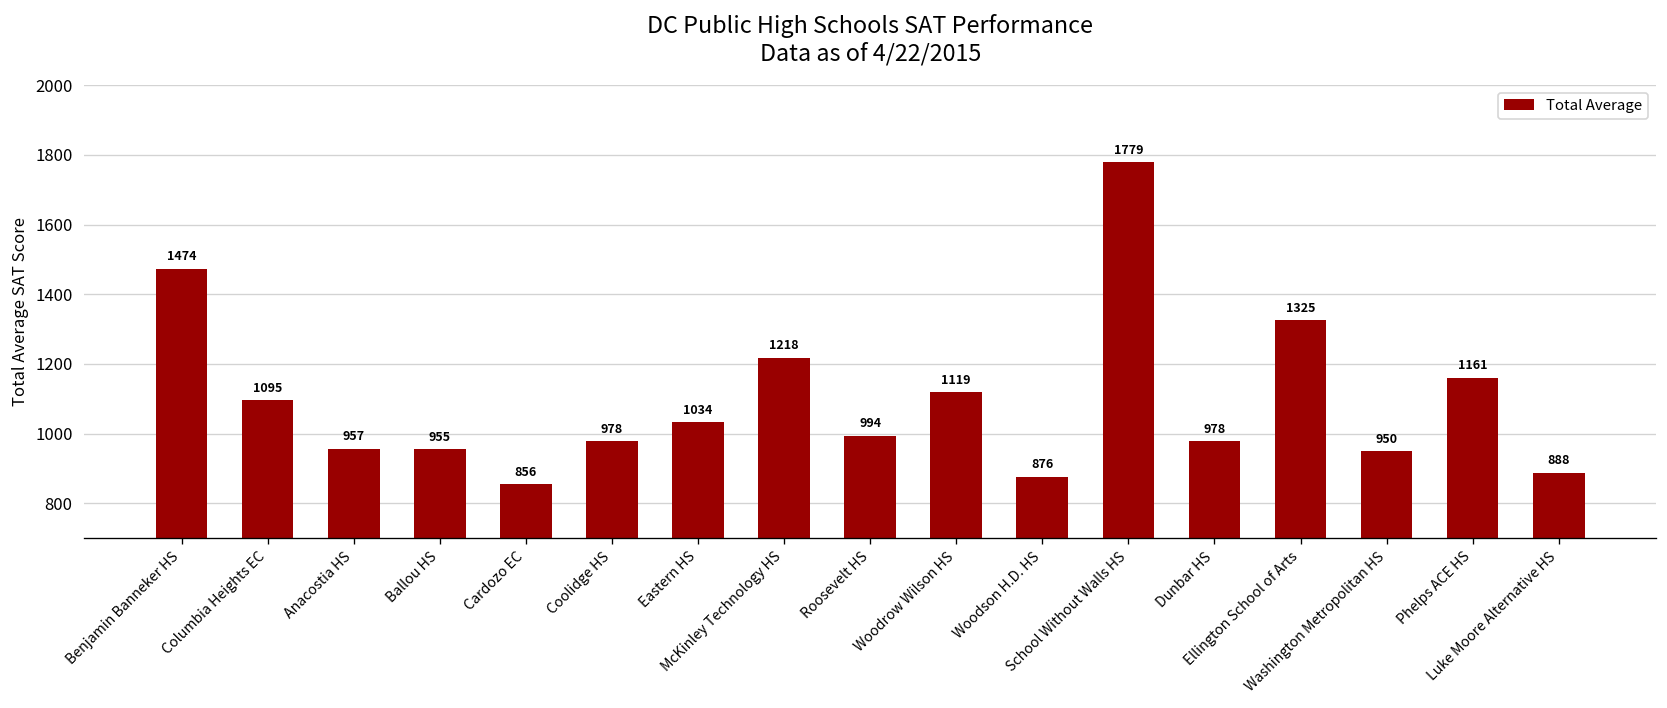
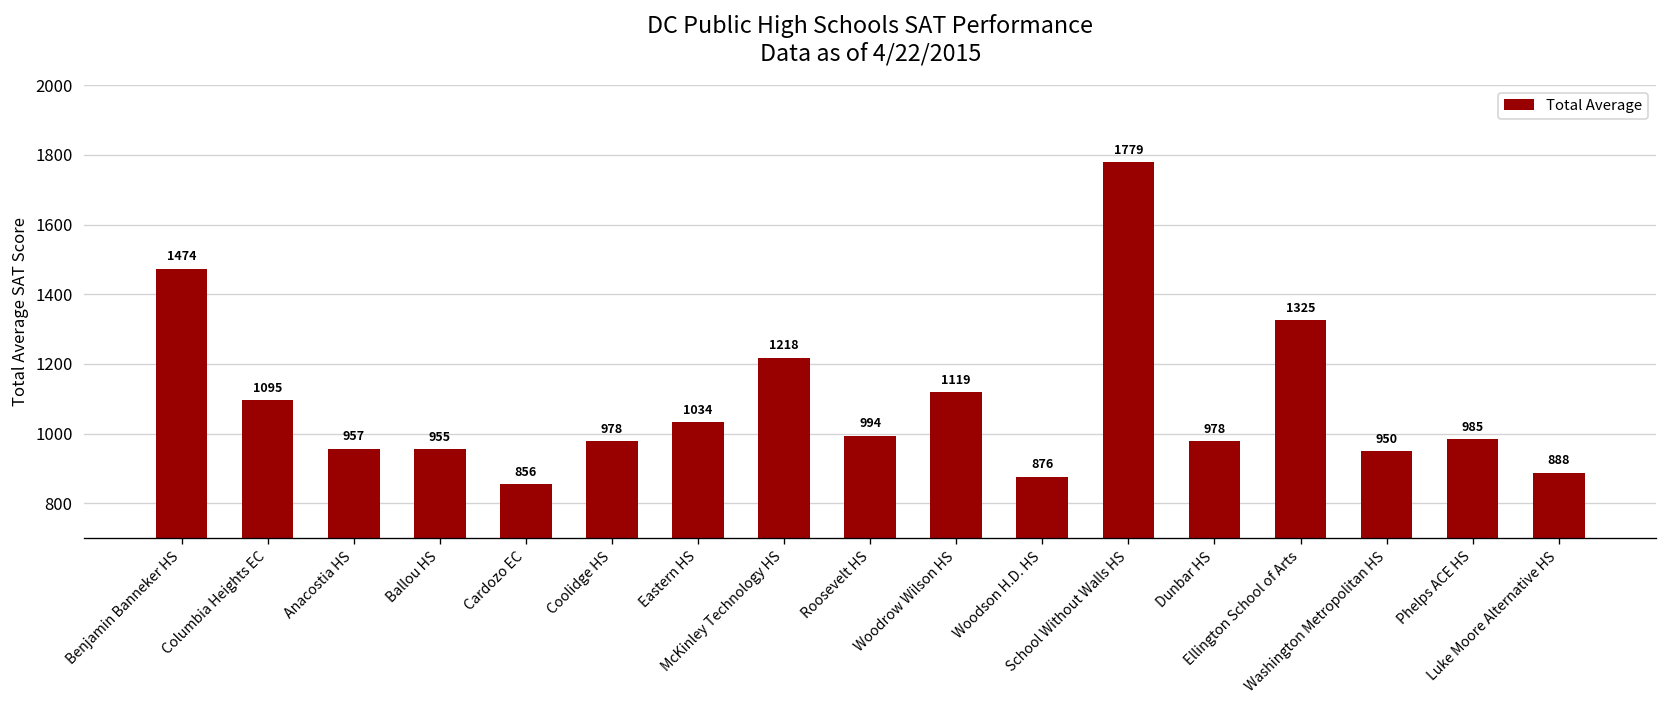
  {
    "Benjamin Banneker HS": 1474,
    "Columbia Heights EC": 1095,
    "Anacostia HS": 957,
    "Ballou HS": 955,
    "Cardozo EC": 856,
    "Coolidge HS": 978,
    "Eastern HS": 1034,
    "McKinley Technology HS": 1218,
    "Roosevelt HS": 994,
    "Woodrow Wilson HS": 1119,
    "Woodson H.D. HS": 876,
    "School Without Walls HS": 1779,
    "Dunbar HS": 978,
    "Ellington School of Arts": 1325,
    "Washington Metropolitan HS": 950,
-   "Phelps ACE HS": 1161,
+   "Phelps ACE HS": 985,
    "Luke Moore Alternative HS": 888
  }
